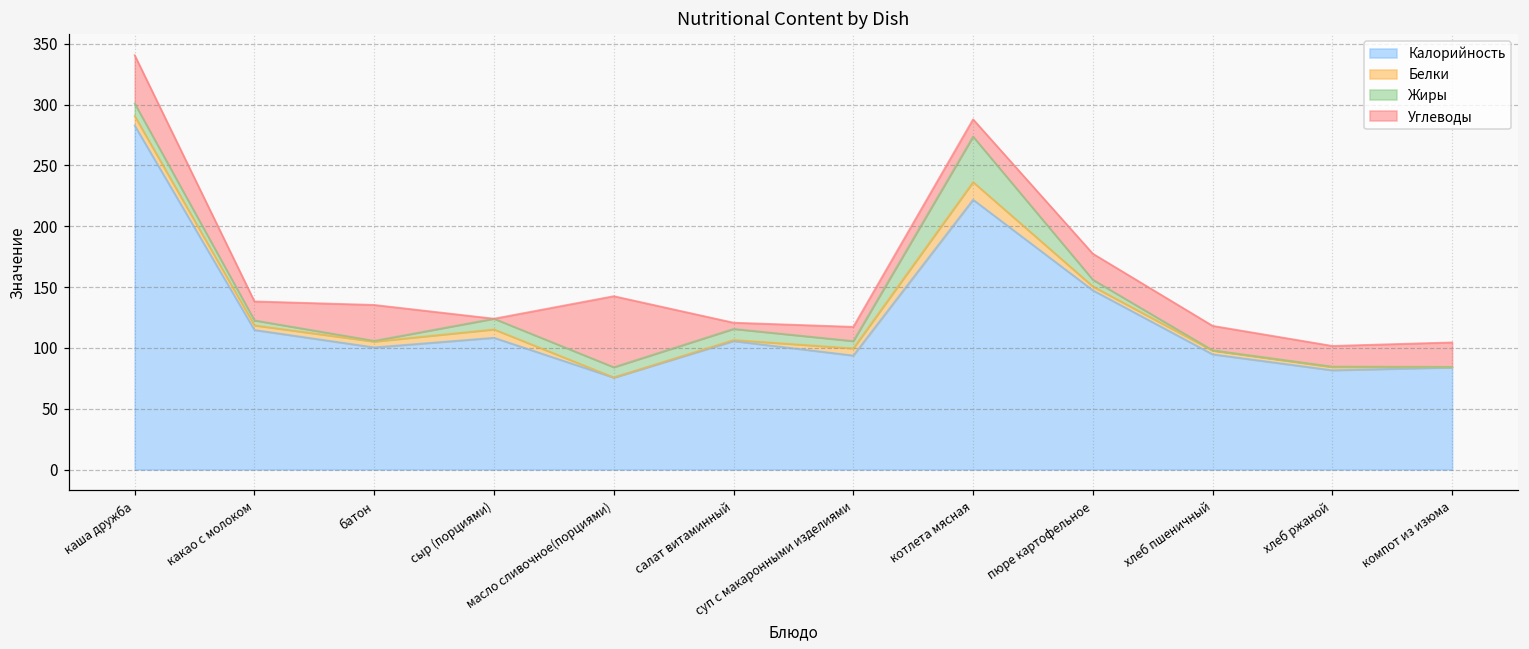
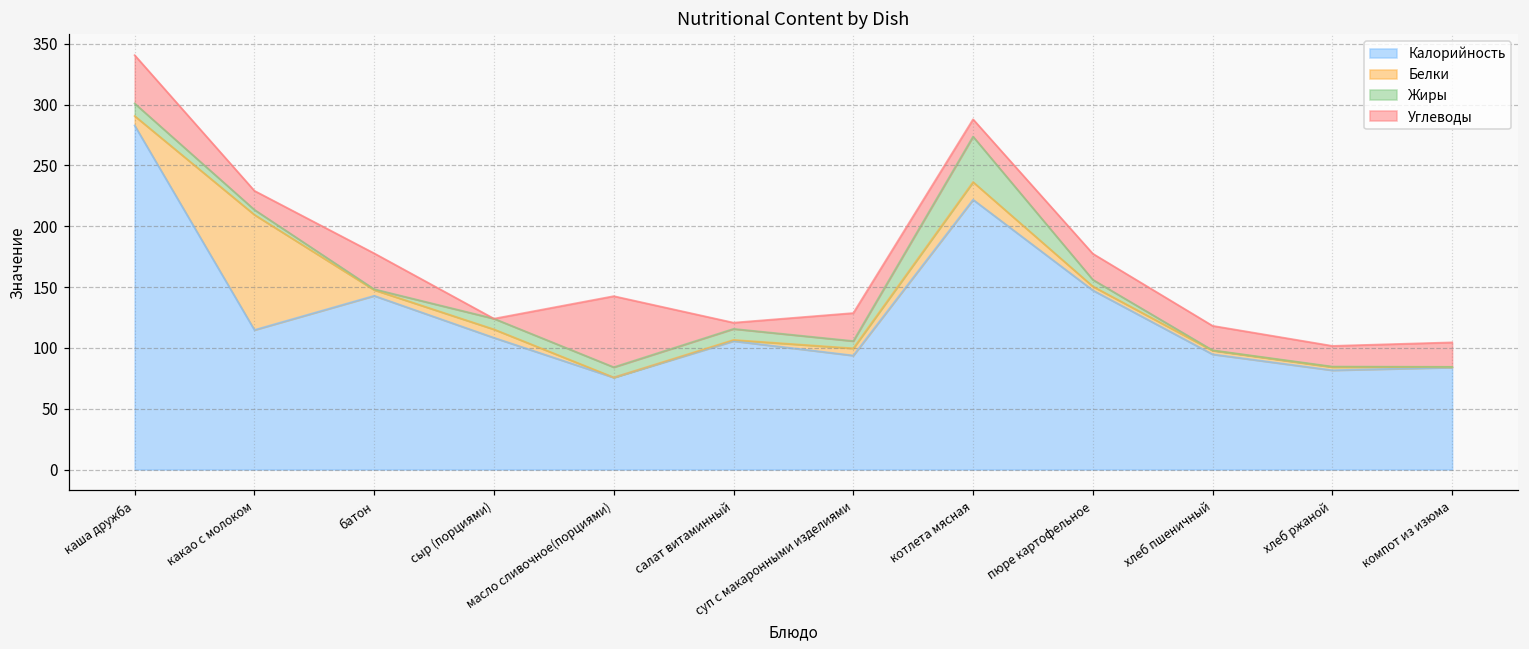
  {
    "Калорийность": {
      "каша дружба": 283,
      "какао с молоком": 115,
-     "батон": 100,
+     "батон": 143,
      "сыр (порциями)": 108,
      "суп с макаронными изделиями": 94,
      "котлета мясная": 222,
      "пюре картофельное": 147,
      "хлеб пшеничный": 95,
      "хлеб ржаной": 82
    },
    "Белки": {
      "каша дружба": 8,
-     "какао с молоком": 4,
+     "какао с молоком": 95,
      "сыр (порциями)": 7,
      "суп с макаронными изделиями": 6,
      "котлета мясная": 15,
      "пюре картофельное": 3
    },
    "Жиры": {
      "каша дружба": 10,
      "какао с молоком": 4,
      "масло сливочное(порциями)": 8,
      "салат витаминный": 9,
      "суп с макаронными изделиями": 6,
      "котлета мясная": 37,
      "пюре картофельное": 6
    },
    "Углеводы": {
      "каша дружба": 40,
      "какао с молоком": 16,
      "батон": 30,
      "масло сливочное(порциями)": 58,
      "салат витаминный": 5,
-     "суп с макаронными изделиями": 12,
+     "суп с макаронными изделиями": 23,
      "котлета мясная": 14,
      "пюре картофельное": 21,
      "хлеб пшеничный": 20,
      "хлеб ржаной": 17,
      "компот из изюма": 20
    }
  }
